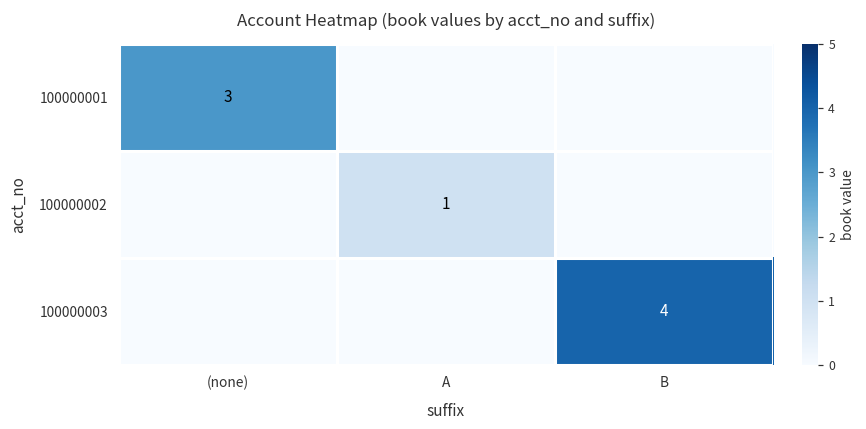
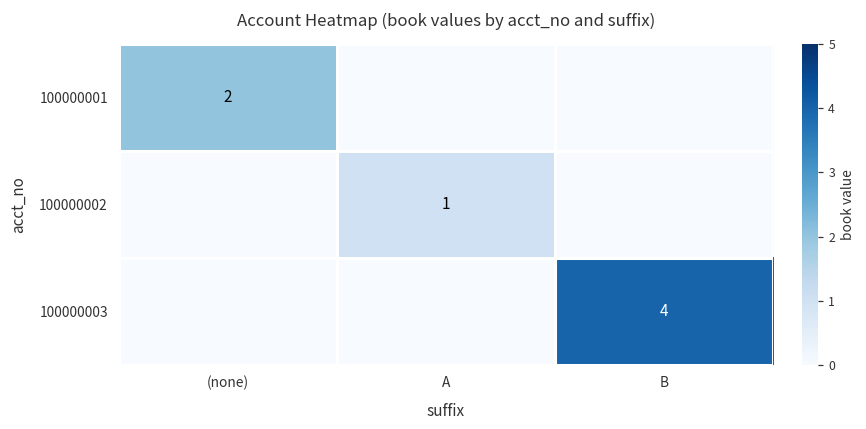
  {
    "100000001": {
-     "(none)": 3
+     "(none)": 2
    },
    "100000002": {
      "A": 1
    },
    "100000003": {
      "B": 4
    }
  }
